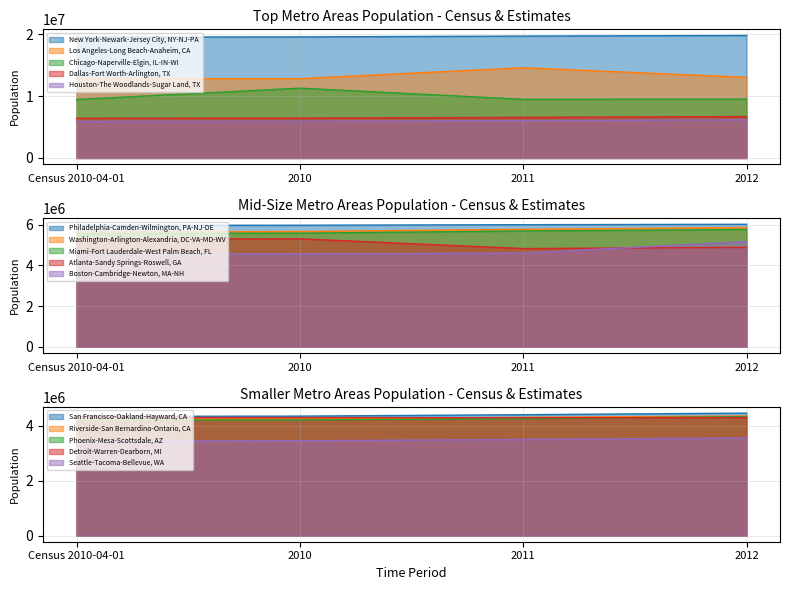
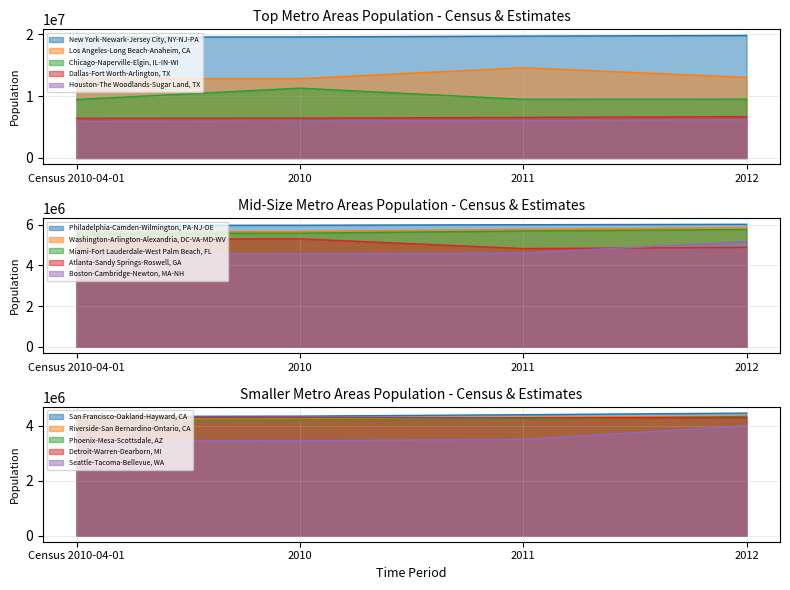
  {
    "Top Metro Areas Population - Census & Estimates": {
      "New York-Newark-Jersey City, NY-NJ-PA": {
        "2010": 20000000,
        "2011": 20000000,
        "2012": 20000000
      },
      "Los Angeles-Long Beach-Anaheim, CA": {
        "2010": 13000000,
        "2011": 15000000,
        "2012": 13000000
      },
      "Chicago-Naperville-Elgin, IL-IN-WI": {
        "Census 2010-04-01": 9000000,
        "2010": 11000000,
        "2011": 9000000,
        "2012": 10000000
      },
      "Dallas-Fort Worth-Arlington, TX": {
        "Census 2010-04-01": 6000000,
        "2010": 6000000,
        "2011": 7000000,
        "2012": 7000000
      },
      "Houston-The Woodlands-Sugar Land, TX": {
        "Census 2010-04-01": 6000000,
        "2010": 6000000,
        "2011": 6000000,
        "2012": 6000000
      }
    },
    "Mid-Size Metro Areas Population - Census & Estimates": {
      "Philadelphia-Camden-Wilmington, PA-NJ-DE": {
        "2010": 6000000,
        "2011": 6000000,
        "2012": 6000000
      },
      "Atlanta-Sandy Springs-Roswell, GA": {
        "2010": 5300000,
        "2011": 4800000,
        "2012": 4900000
      },
      "Boston-Cambridge-Newton, MA-NH": {
        "2010": 4600000,
        "2011": 4600000,
        "2012": 5200000
      }
    },
    "Smaller Metro Areas Population - Census & Estimates": {
      "San Francisco-Oakland-Hayward, CA": {
        "2011": 4400000,
        "2012": 4500000
      },
      "Seattle-Tacoma-Bellevue, WA": {
        "2010": 3400000,
        "2011": 3500000,
-       "2012": 3600000
+       "2012": 4000000
      }
    }
  }
